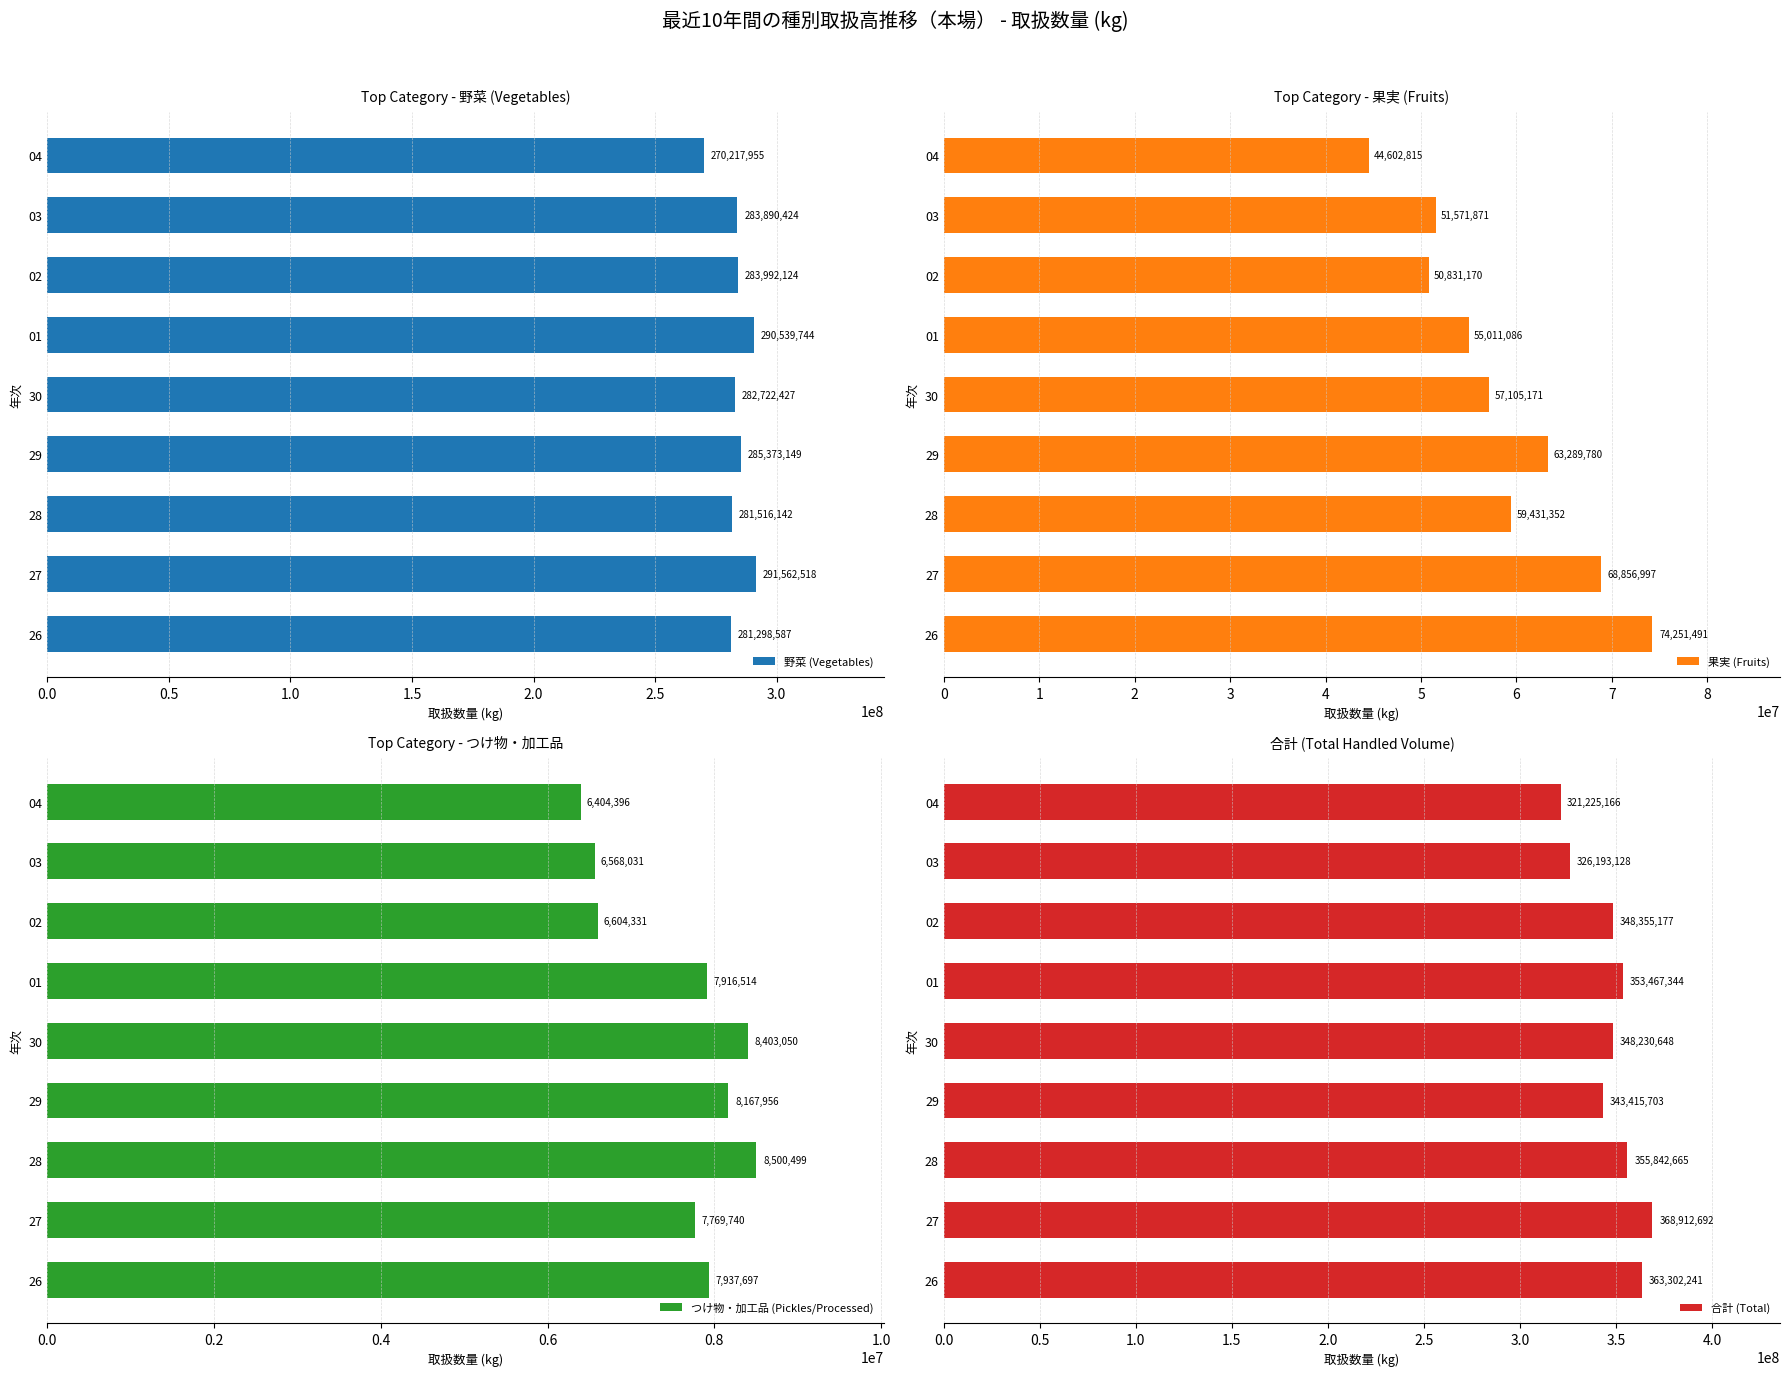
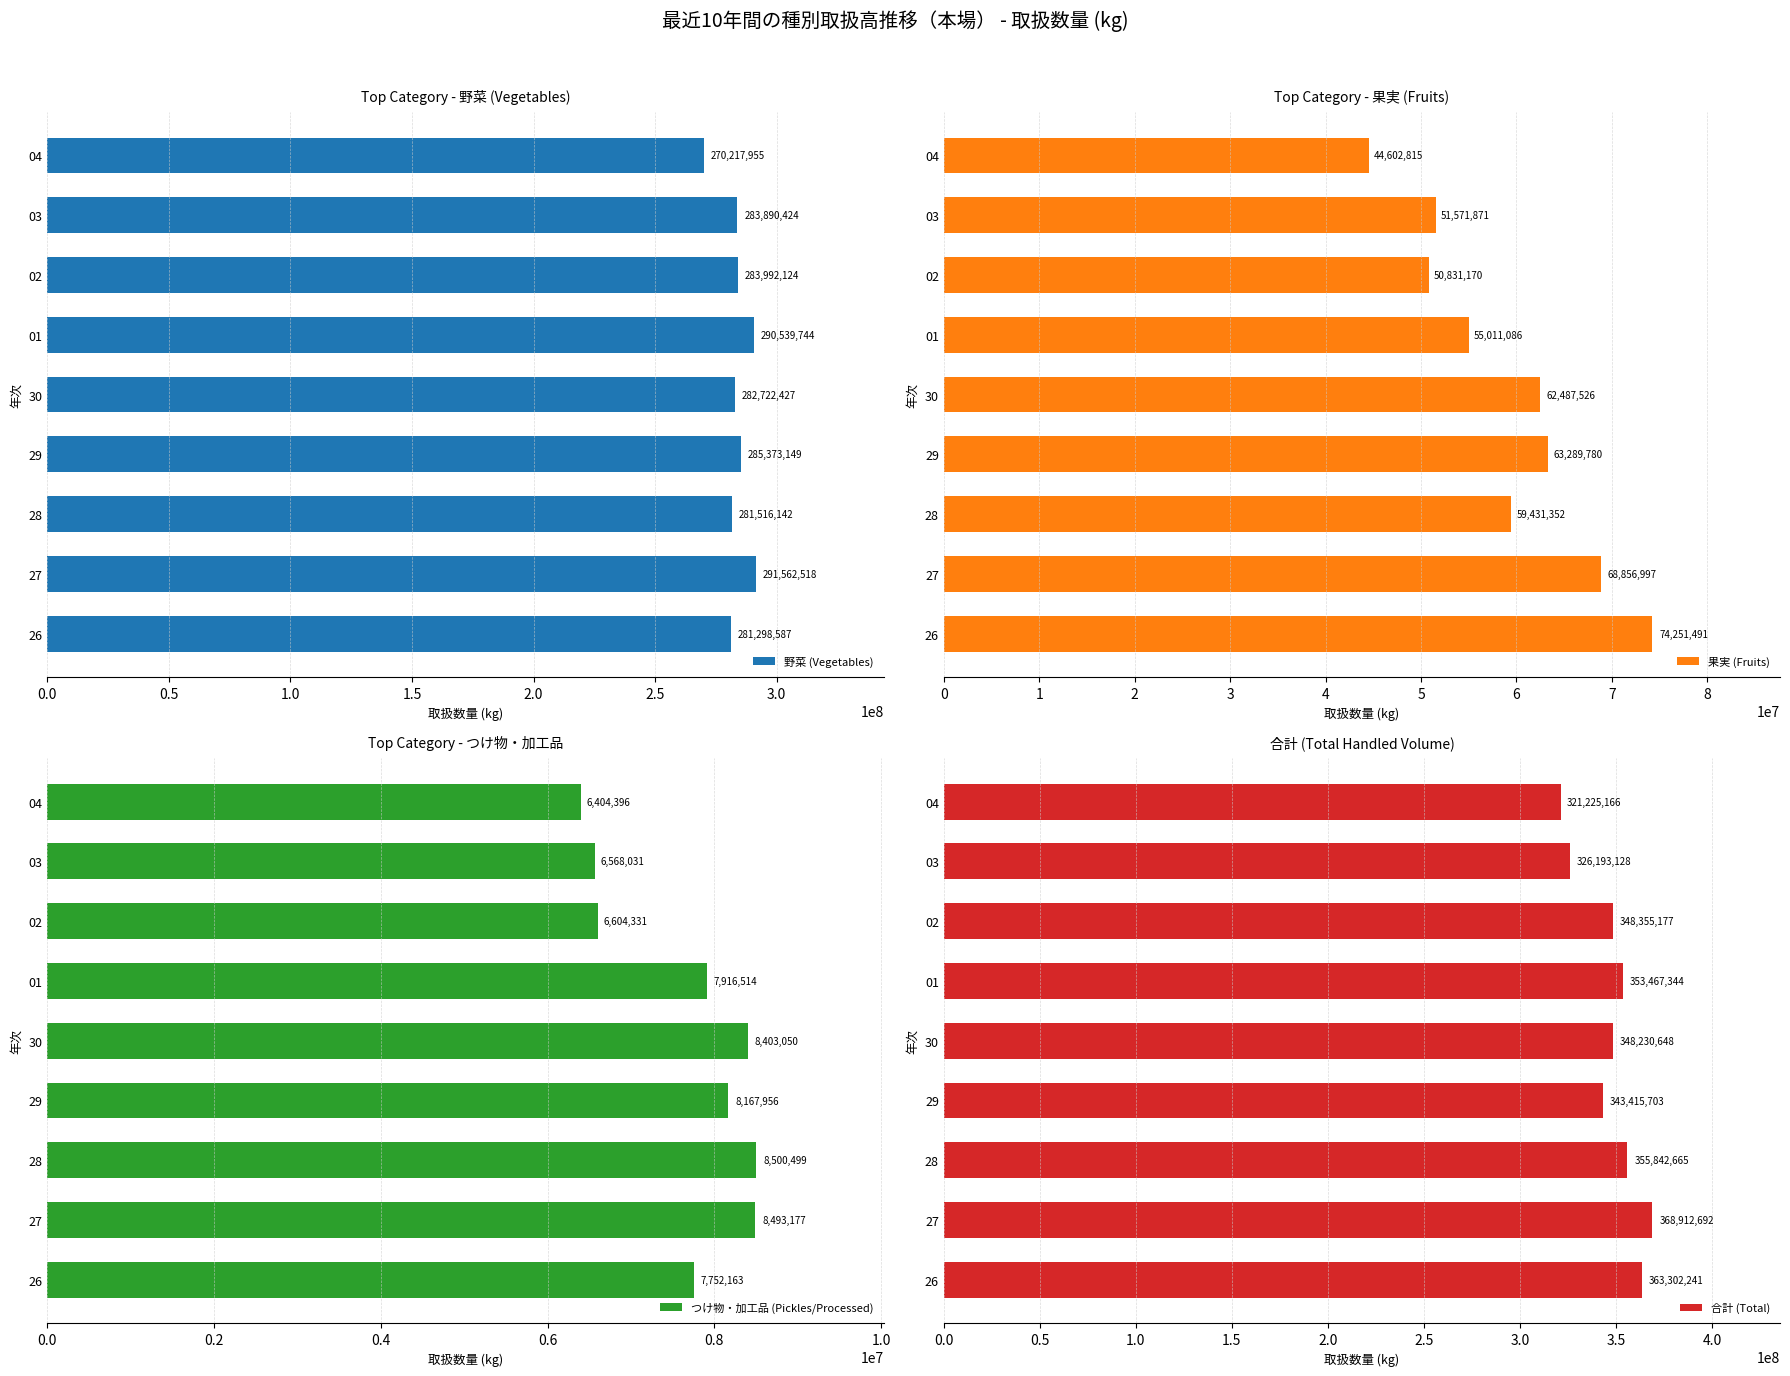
  {
    "Top Category - 野菜 (Vegetables)": {
      "04": "270,217,955",
      "03": "283,890,424",
      "02": "283,992,124",
      "01": "290,539,744",
      "30": "282,722,427",
      "29": "285,373,149",
      "28": "281,516,142",
      "27": "291,562,518",
      "26": "281,298,587"
    },
    "Top Category - 果実 (Fruits)": {
      "04": "44,602,815",
      "03": "51,571,871",
      "02": "50,831,170",
      "01": "55,011,086",
-     "30": "57,105,171",
+     "30": "62,487,526",
      "29": "63,289,780",
      "28": "59,431,352",
      "27": "68,856,997",
      "26": "74,251,491"
    },
    "Top Category - つけ物・加工品": {
      "04": "6,404,396",
      "03": "6,568,031",
      "02": "6,604,331",
      "01": "7,916,514",
      "30": "8,403,050",
      "29": "8,167,956",
      "28": "8,500,499",
-     "27": "7,769,740",
-     "26": "7,937,697"
+     "27": "8,493,177",
+     "26": "7,752,163"
    },
    "合計 (Total Handled Volume)": {
      "04": "321,225,166",
      "03": "326,193,128",
      "02": "348,355,177",
      "01": "353,467,344",
      "30": "348,230,648",
      "29": "343,415,703",
      "28": "355,842,665",
      "27": "368,912,692",
      "26": "363,302,241"
    }
  }
